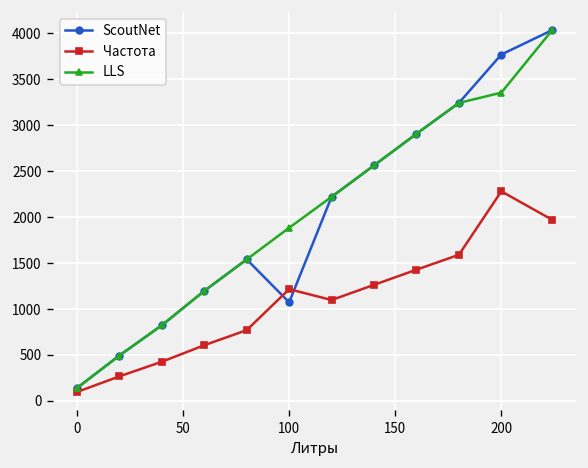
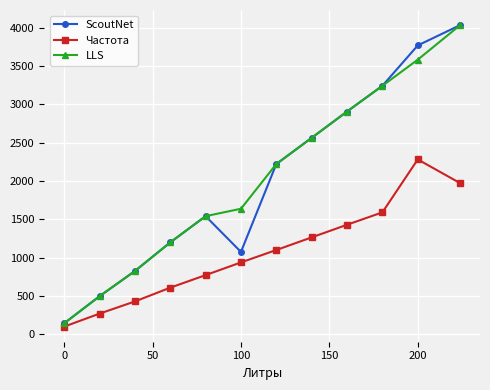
  {
    "ScoutNet": {
      "100": 1100,
      "200": 3800
    },
    "Частота": {
      "0": 100,
-     "100": 1200,
+     "100": 900,
      "200": 2300
    },
    "LLS": {
-     "100": 1900,
-     "200": 3400
+     "100": 1600,
+     "200": 3600
    }
  }
